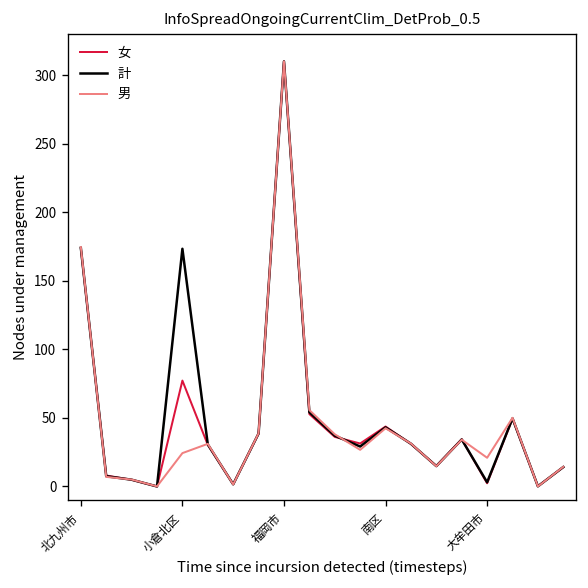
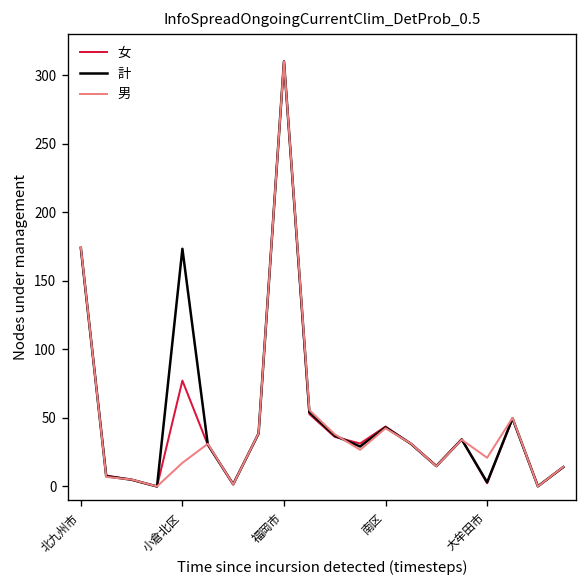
  {
    "女": {
      "小倉北区": 77
    },
    "計": {
      "小倉北区": 173
    },
    "男": {
-     "小倉北区": 24,
+     "小倉北区": 17,
      "大牟田市": 21
    }
  }
